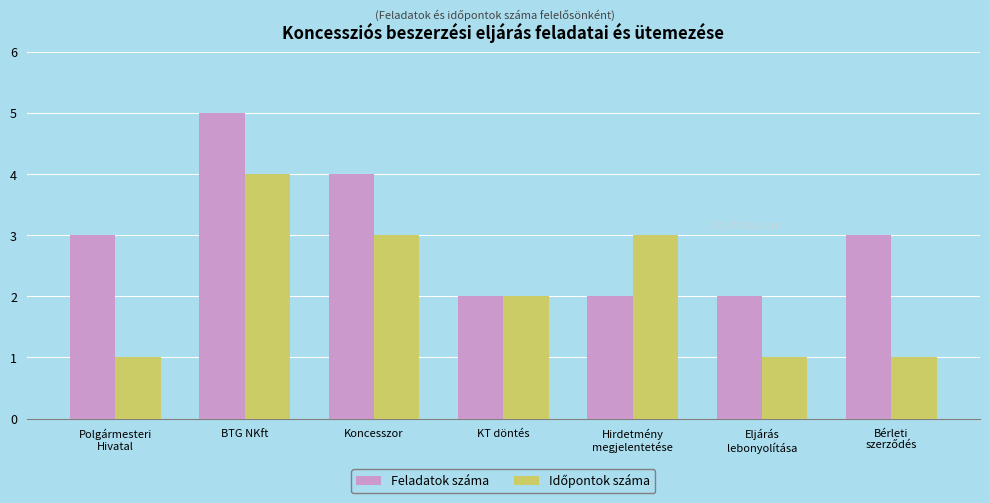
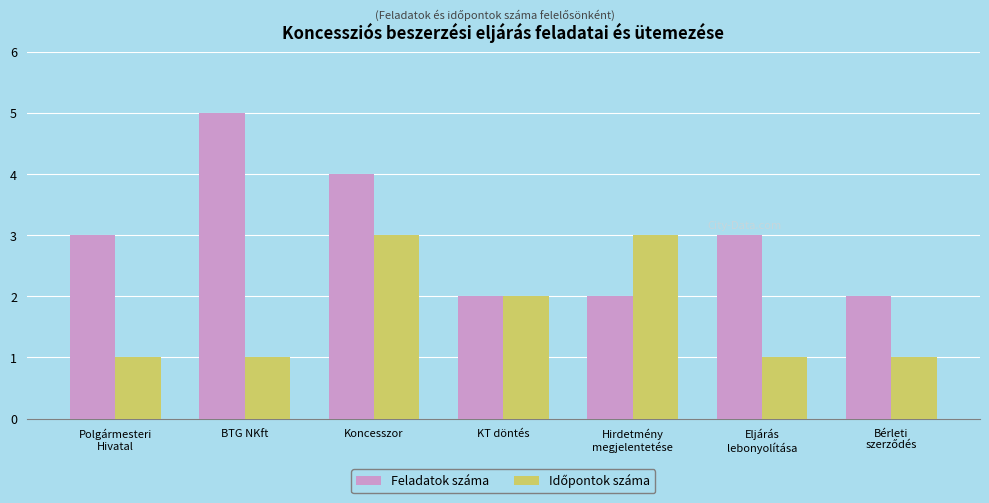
  {
    "Feladatok száma": {
      "Polgármesteri Hivatal": 3,
      "BTG NKft": 5,
      "Koncesszor": 4,
      "KT döntés": 2,
      "Hirdetmény megjelentetése": 2,
-     "Eljárás lebonyolítása": 2,
-     "Bérleti szerződés": 3
+     "Eljárás lebonyolítása": 3,
+     "Bérleti szerződés": 2
    },
    "Időpontok száma": {
      "Polgármesteri Hivatal": 1,
-     "BTG NKft": 4,
+     "BTG NKft": 1,
      "Koncesszor": 3,
      "KT döntés": 2,
      "Hirdetmény megjelentetése": 3,
      "Eljárás lebonyolítása": 1,
      "Bérleti szerződés": 1
    }
  }
